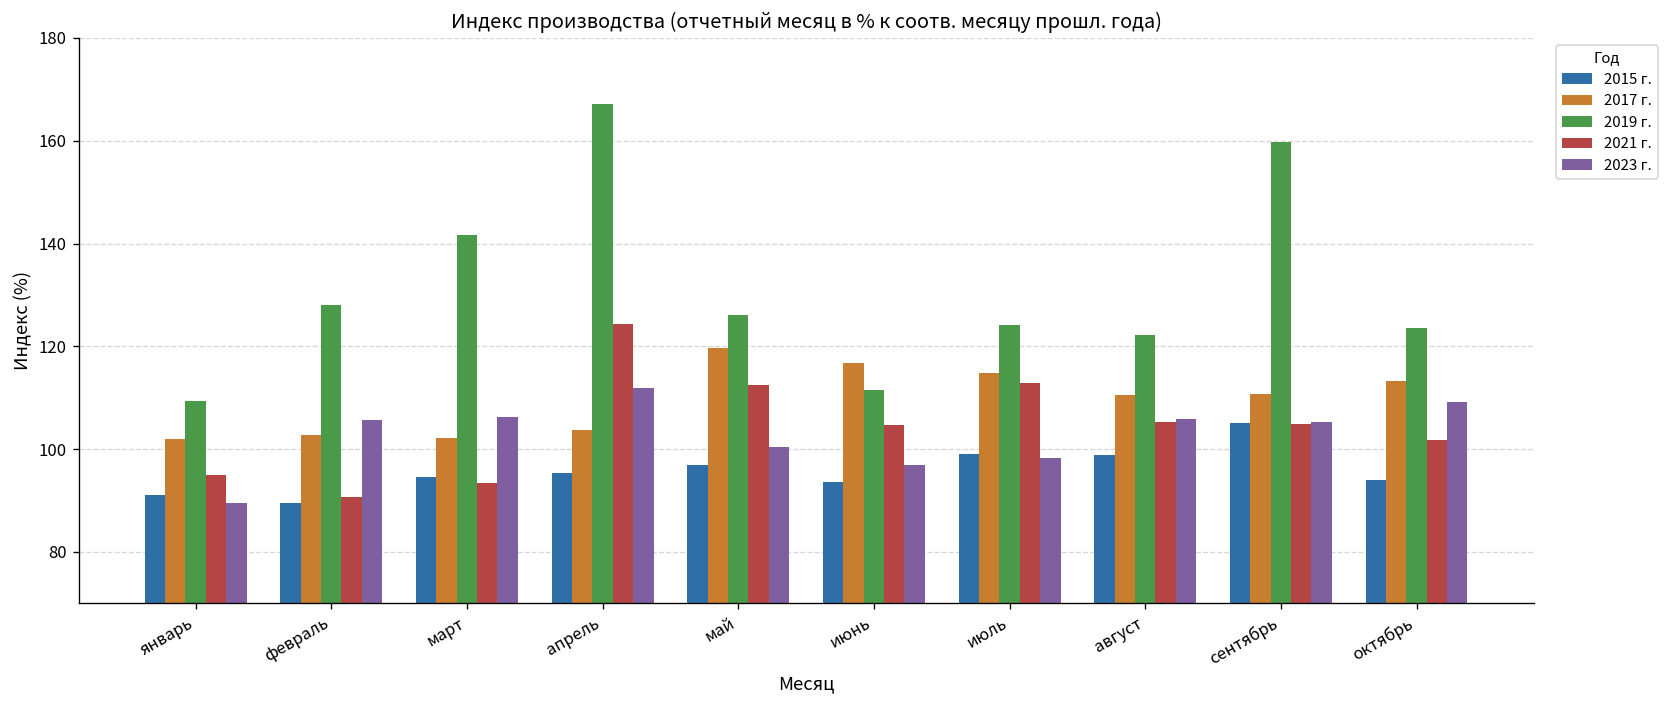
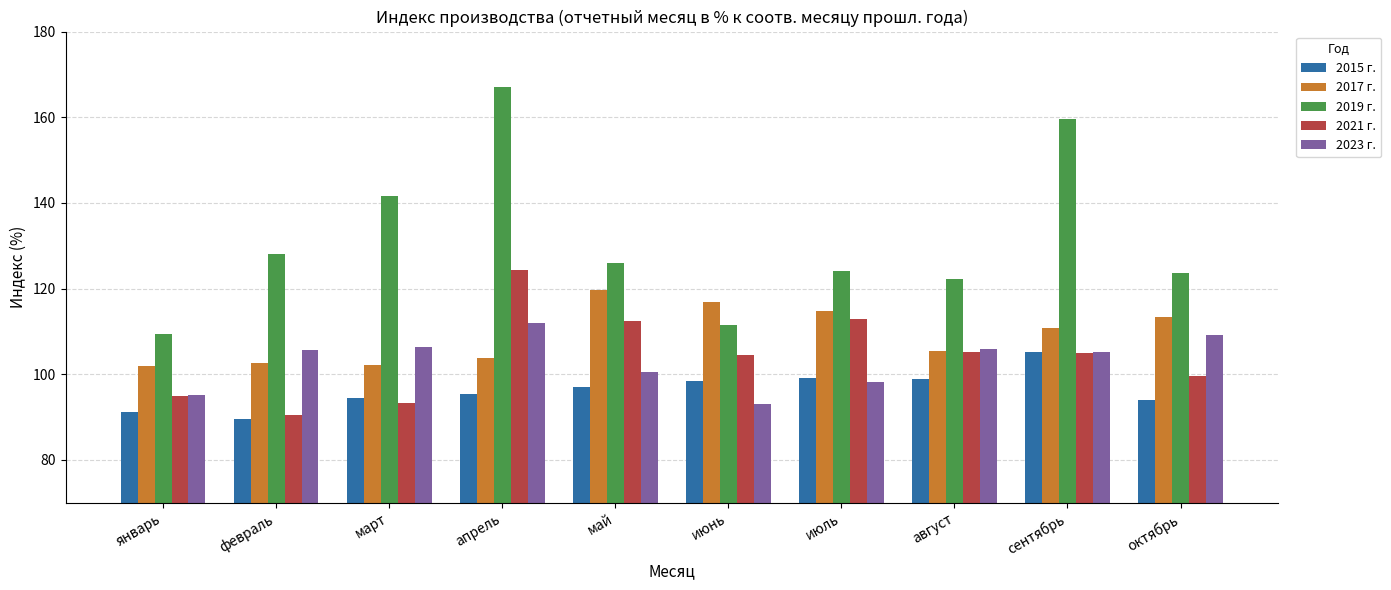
  {
    "2015 г.": {
      "январь": 91,
      "февраль": 90,
      "март": 95,
      "апрель": 95,
      "май": 97,
-     "июнь": 94,
+     "июнь": 98,
      "июль": 99,
      "август": 99,
      "сентябрь": 105,
      "октябрь": 94
    },
    "2017 г.": {
      "январь": 102,
      "февраль": 103,
      "март": 102,
      "апрель": 104,
      "май": 120,
      "июнь": 117,
      "июль": 115,
-     "август": 111,
+     "август": 106,
      "сентябрь": 111,
      "октябрь": 113
    },
    "2019 г.": {
      "январь": 109,
      "февраль": 128,
      "март": 142,
      "апрель": 167,
      "май": 126,
      "июнь": 112,
      "июль": 124,
      "август": 122,
      "сентябрь": 160,
      "октябрь": 124
    },
    "2021 г.": {
      "январь": 95,
      "февраль": 91,
      "март": 93,
      "апрель": 124,
      "май": 112,
      "июнь": 105,
      "июль": 113,
      "август": 105,
      "сентябрь": 105,
-     "октябрь": 102
+     "октябрь": 100
    },
    "2023 г.": {
-     "январь": 90,
+     "январь": 95,
      "февраль": 106,
      "март": 106,
      "апрель": 112,
      "май": 101,
-     "июнь": 97,
+     "июнь": 93,
      "июль": 98,
      "август": 106,
      "сентябрь": 105,
      "октябрь": 109
    }
  }
